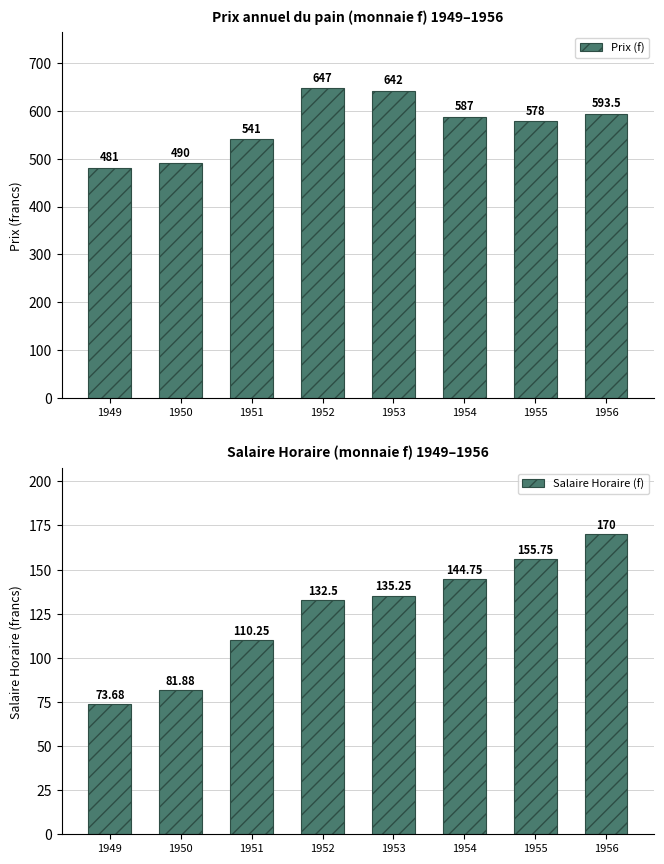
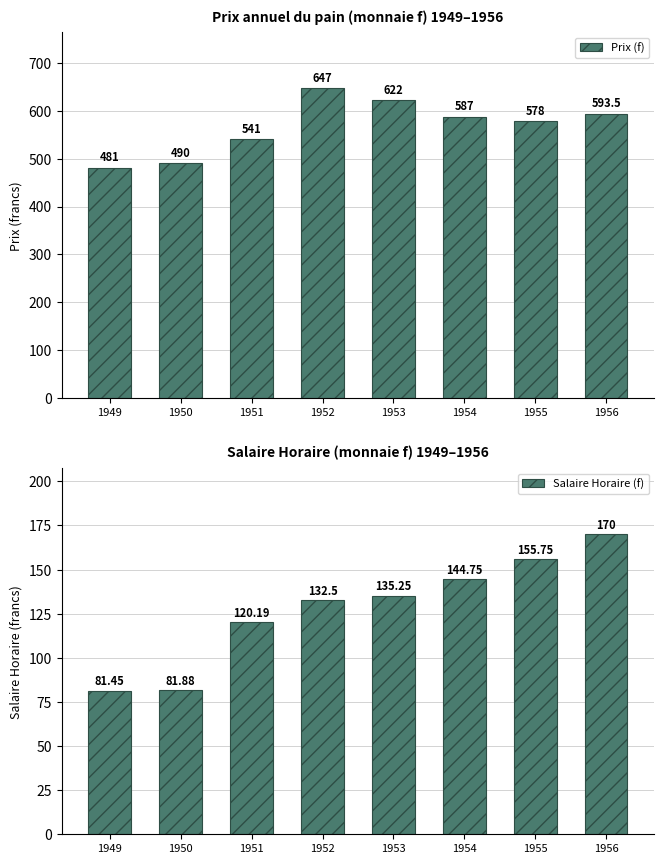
  {
    "Prix annuel du pain (monnaie f) 1949–1956": {
      "1949": 481,
      "1950": 490,
      "1951": 541,
      "1952": 647,
-     "1953": 642,
+     "1953": 622,
      "1954": 587,
      "1955": 578,
      "1956": 593.5
    },
    "Salaire Horaire (monnaie f) 1949–1956": {
-     "1949": 73.68,
+     "1949": 81.45,
      "1950": 81.88,
-     "1951": 110.25,
+     "1951": 120.19,
      "1952": 132.5,
      "1953": 135.25,
      "1954": 144.75,
      "1955": 155.75,
      "1956": 170
    }
  }
